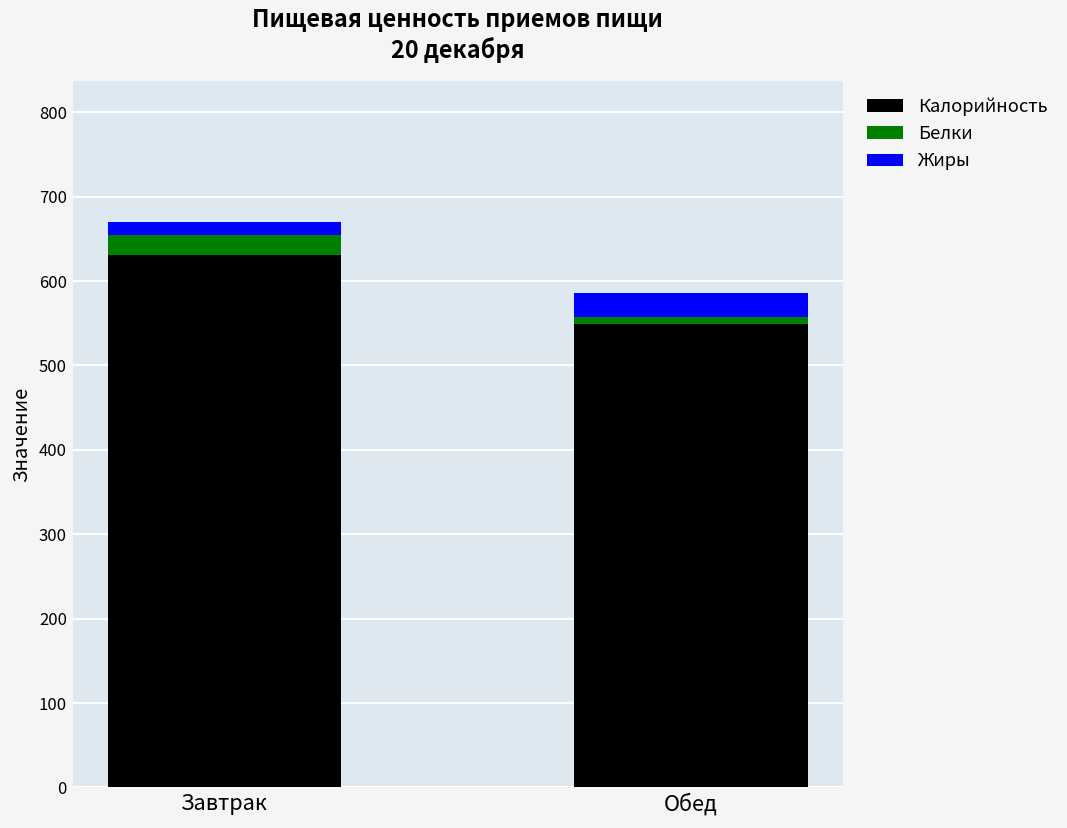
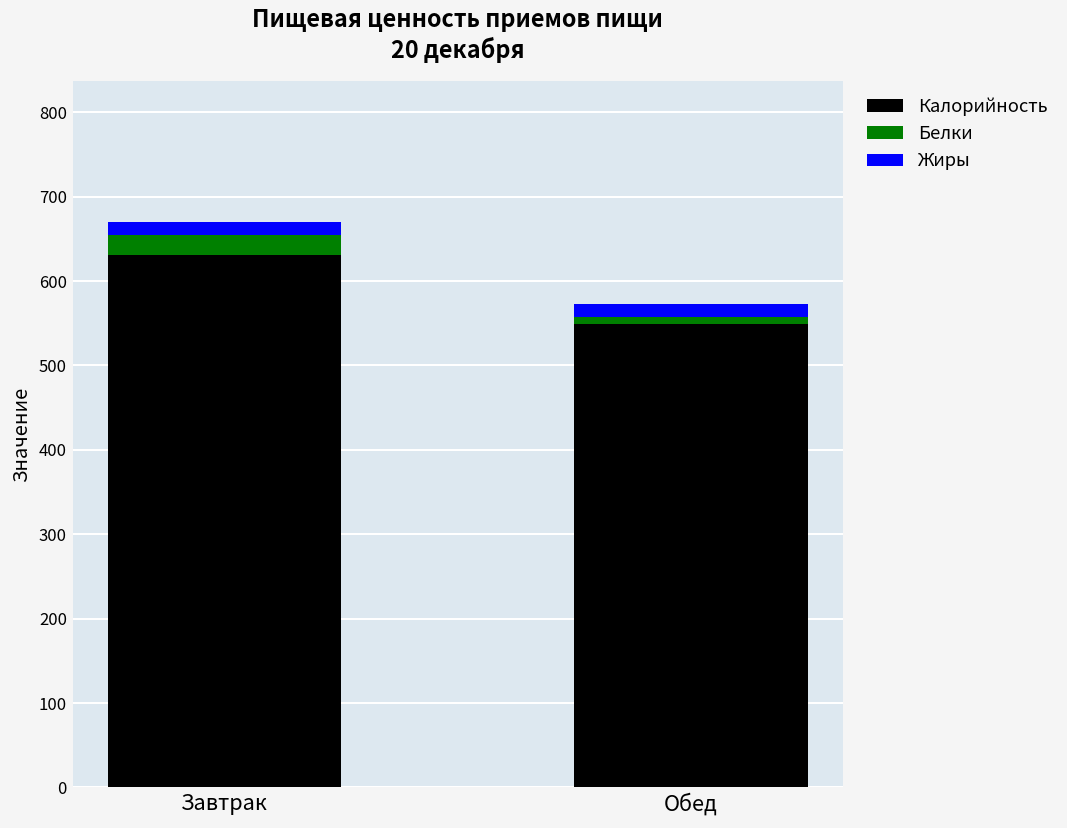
  {
    "Калорийность": {
      "Завтрак": 630,
      "Обед": 550
    },
    "Белки": {
      "Завтрак": 20,
      "Обед": 10
    },
    "Жиры": {
      "Завтрак": 10,
-     "Обед": 30
+     "Обед": 20
    }
  }
